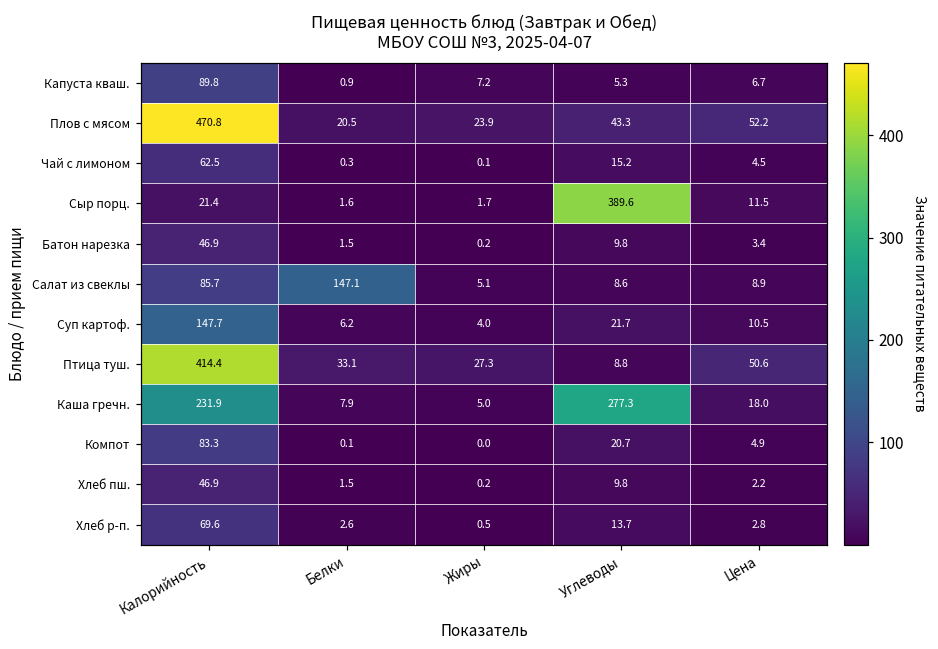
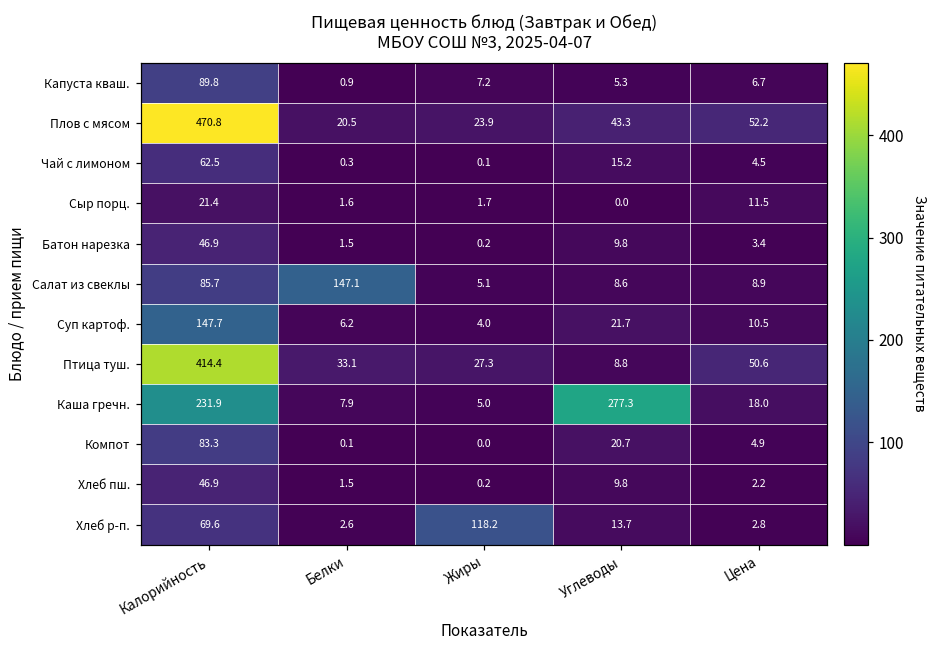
  {
    "Капуста кваш.": {
      "Калорийность": 89.8,
      "Белки": 0.9,
      "Жиры": 7.2,
      "Углеводы": 5.3,
      "Цена": 6.7
    },
    "Плов с мясом": {
      "Калорийность": 470.8,
      "Белки": 20.5,
      "Жиры": 23.9,
      "Углеводы": 43.3,
      "Цена": 52.2
    },
    "Чай с лимоном": {
      "Калорийность": 62.5,
      "Белки": 0.3,
      "Жиры": 0.1,
      "Углеводы": 15.2,
      "Цена": 4.5
    },
    "Сыр порц.": {
      "Калорийность": 21.4,
      "Белки": 1.6,
      "Жиры": 1.7,
-     "Углеводы": 389.6,
+     "Углеводы": 0.0,
      "Цена": 11.5
    },
    "Батон нарезка": {
      "Калорийность": 46.9,
      "Белки": 1.5,
      "Жиры": 0.2,
      "Углеводы": 9.8,
      "Цена": 3.4
    },
    "Салат из свеклы": {
      "Калорийность": 85.7,
      "Белки": 147.1,
      "Жиры": 5.1,
      "Углеводы": 8.6,
      "Цена": 8.9
    },
    "Суп картоф.": {
      "Калорийность": 147.7,
      "Белки": 6.2,
      "Жиры": 4.0,
      "Углеводы": 21.7,
      "Цена": 10.5
    },
    "Птица туш.": {
      "Калорийность": 414.4,
      "Белки": 33.1,
      "Жиры": 27.3,
      "Углеводы": 8.8,
      "Цена": 50.6
    },
    "Каша гречн.": {
      "Калорийность": 231.9,
      "Белки": 7.9,
      "Жиры": 5.0,
      "Углеводы": 277.3,
      "Цена": 18.0
    },
    "Компот": {
      "Калорийность": 83.3,
      "Белки": 0.1,
      "Жиры": 0.0,
      "Углеводы": 20.7,
      "Цена": 4.9
    },
    "Хлеб пш.": {
      "Калорийность": 46.9,
      "Белки": 1.5,
      "Жиры": 0.2,
      "Углеводы": 9.8,
      "Цена": 2.2
    },
    "Хлеб р-п.": {
      "Калорийность": 69.6,
      "Белки": 2.6,
-     "Жиры": 0.5,
+     "Жиры": 118.2,
      "Углеводы": 13.7,
      "Цена": 2.8
    }
  }
